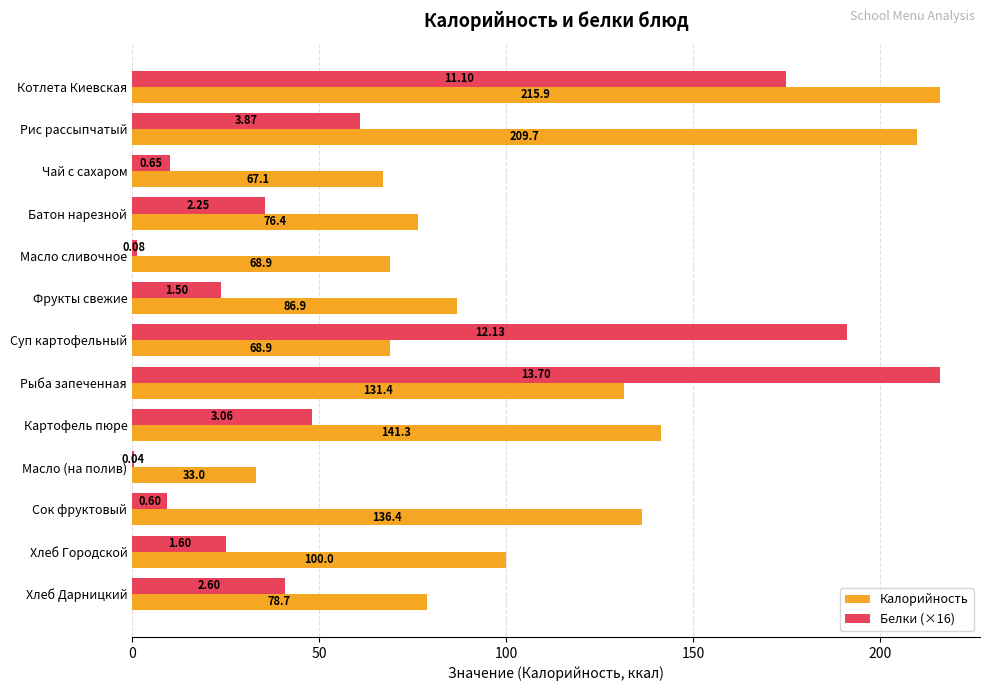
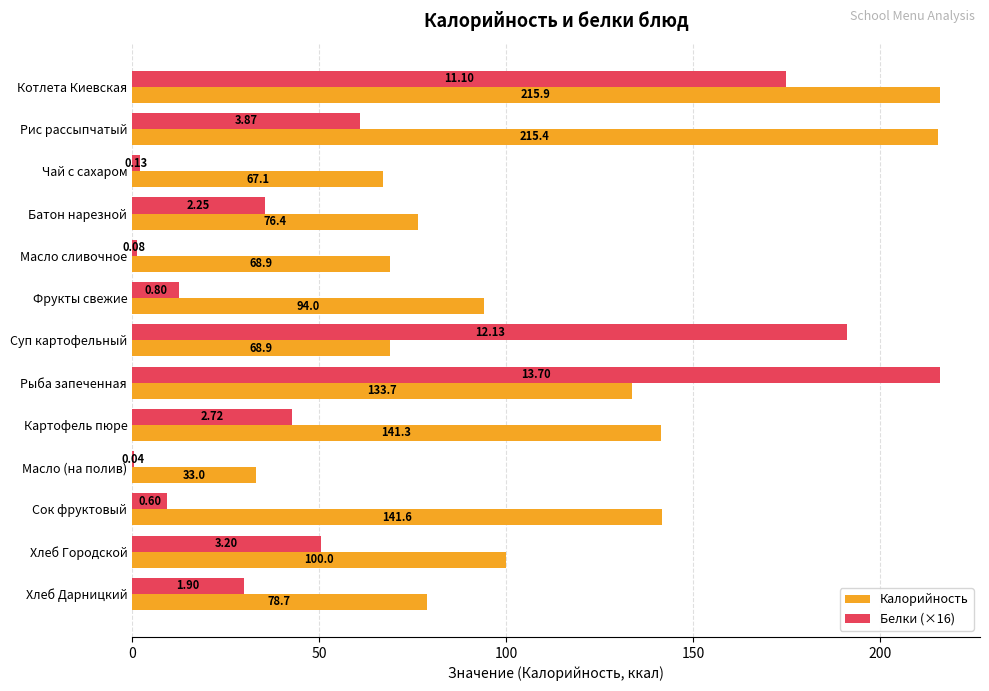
  {
    "Калорийность": {
      "Котлета Киевская": 215.9,
-     "Рис рассыпчатый": 209.7,
+     "Рис рассыпчатый": 215.4,
      "Чай с сахаром": 67.1,
      "Батон нарезной": 76.4,
      "Масло сливочное": 68.9,
-     "Фрукты свежие": 86.9,
+     "Фрукты свежие": 94.0,
      "Суп картофельный": 68.9,
-     "Рыба запеченная": 131.4,
+     "Рыба запеченная": 133.7,
      "Картофель пюре": 141.3,
      "Масло (на полив)": 33.0,
-     "Сок фруктовый": 136.4,
+     "Сок фруктовый": 141.6,
      "Хлеб Городской": 100.0,
      "Хлеб Дарницкий": 78.7
    },
    "Белки (×16)": {
-     "Чай с сахаром": 0.65,
-     "Фрукты свежие": 1.50,
-     "Картофель пюре": 3.06,
-     "Хлеб Городской": 1.60,
-     "Хлеб Дарницкий": 2.60
+     "Чай с сахаром": 0.13,
+     "Фрукты свежие": 0.80,
+     "Картофель пюре": 2.72,
+     "Хлеб Городской": 3.20,
+     "Хлеб Дарницкий": 1.90
    }
  }
